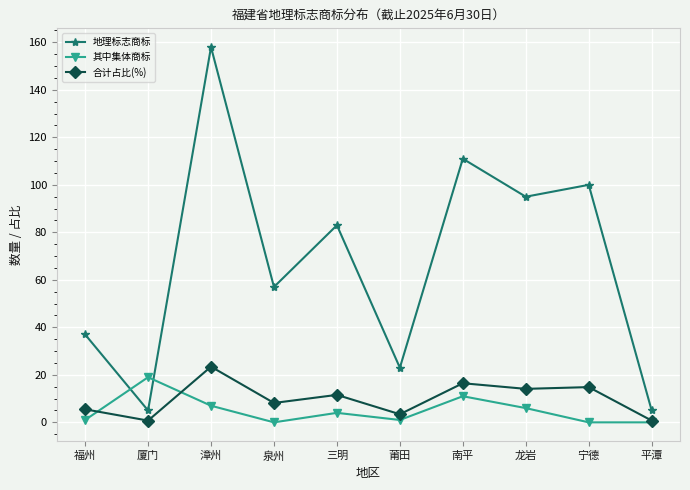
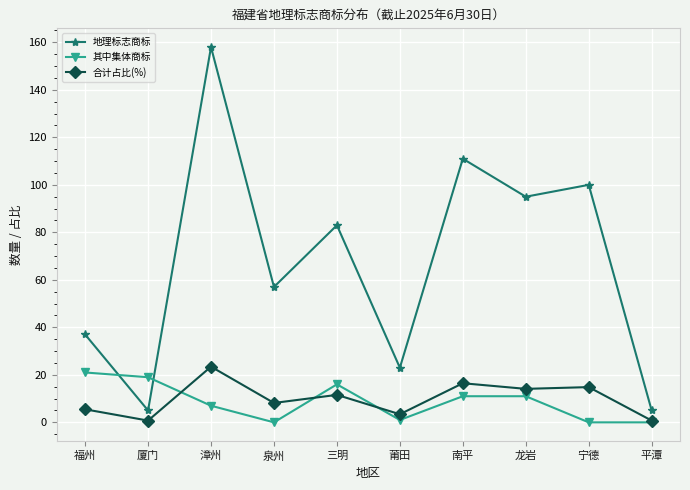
  {
    "其中集体商标": {
-     "福州": 1,
+     "福州": 21,
      "厦门": 19,
      "漳州": 7,
      "泉州": 0,
-     "三明": 4,
+     "三明": 16,
      "莆田": 1,
      "南平": 11,
-     "龙岩": 6,
+     "龙岩": 11,
      "宁德": 0
    }
  }
